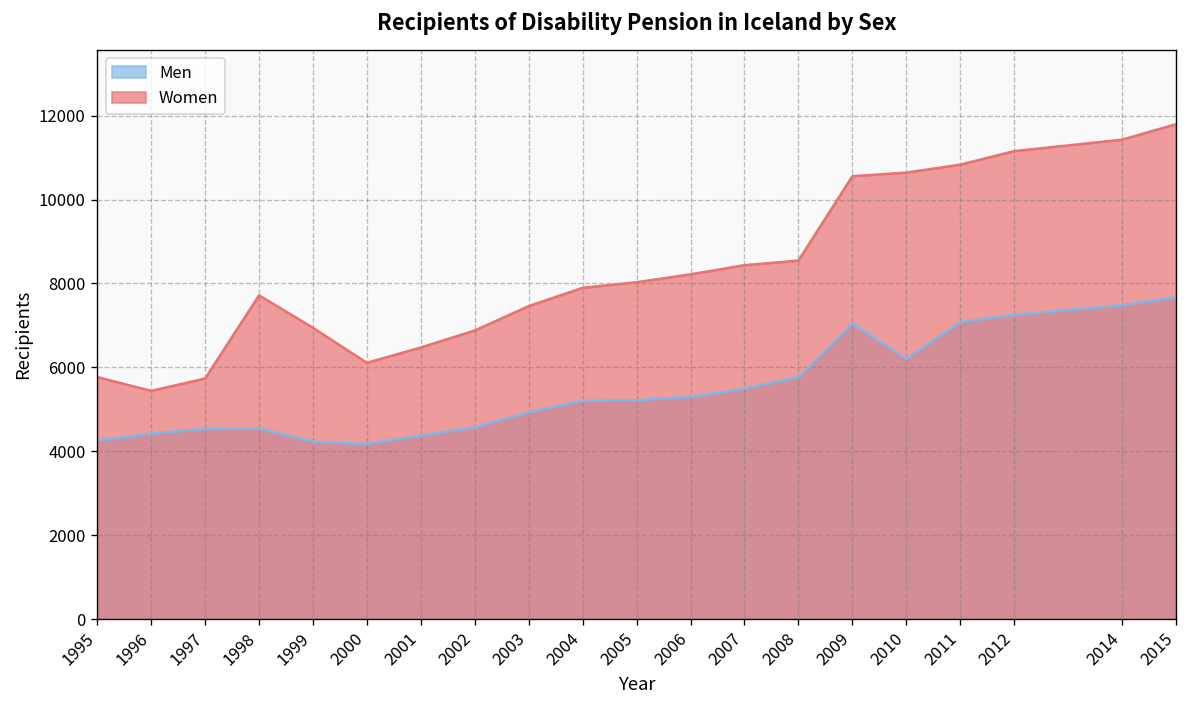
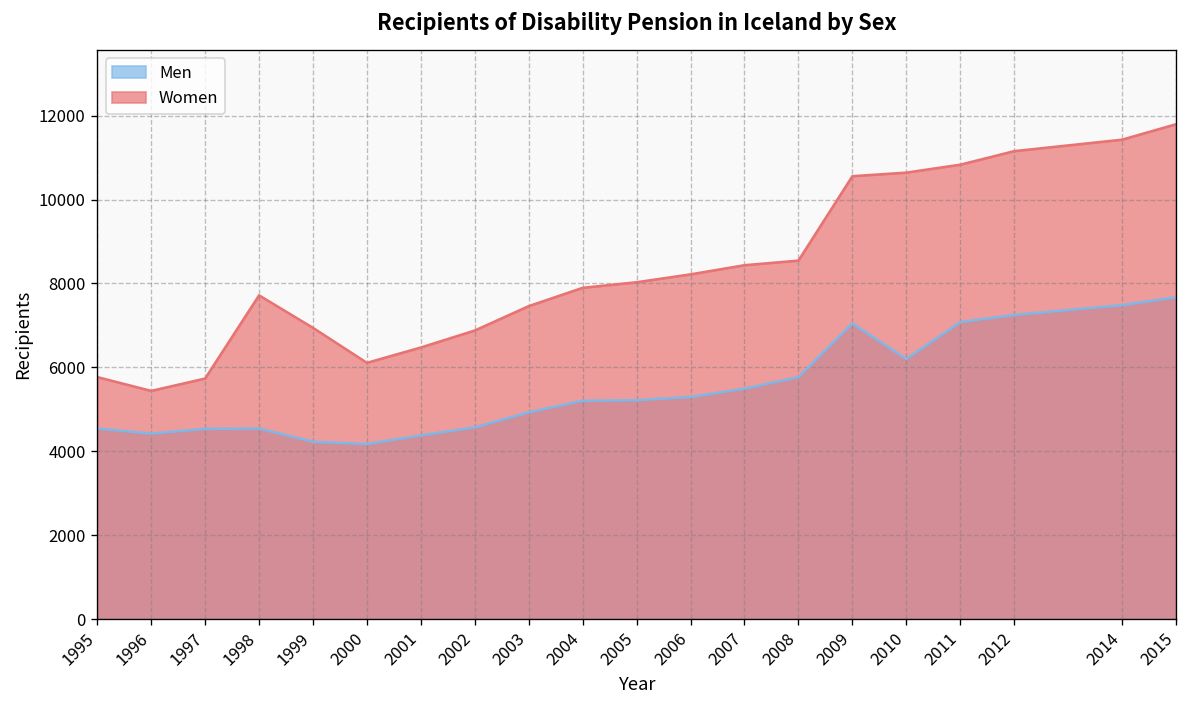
  {
    "Men": {
-     "1995": 4300,
+     "1995": 4500,
      "1996": 4400,
      "1997": 4500,
      "1998": 4500,
      "1999": 4200,
      "2000": 4200,
      "2001": 4400,
      "2002": 4600,
      "2003": 4900,
      "2004": 5200,
      "2005": 5200,
      "2006": 5300,
      "2007": 5500,
      "2008": 5800,
      "2009": 7000,
      "2010": 6200,
      "2011": 7100,
      "2012": 7300,
      "2014": 7500,
      "2015": 7700
    },
    "Women": {
      "1995": 5800,
      "1996": 5400,
      "1997": 5700,
      "1998": 7700,
      "1999": 6900,
      "2000": 6100,
      "2001": 6500,
      "2002": 6900,
      "2003": 7500,
      "2004": 7900,
      "2005": 8000,
      "2006": 8200,
      "2007": 8400,
      "2008": 8500,
      "2009": 10600,
      "2010": 10600,
      "2011": 10800,
      "2012": 11200,
      "2014": 11400,
      "2015": 11800
    }
  }
